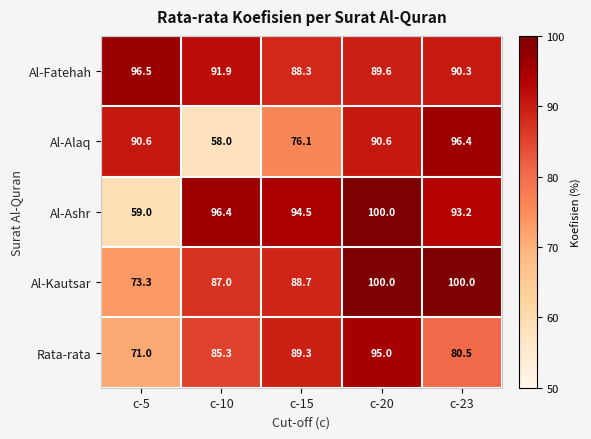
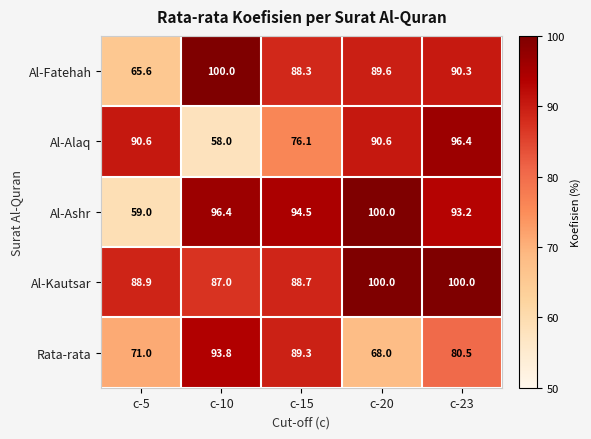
  {
    "Al-Fatehah": {
-     "c-5": 96.5,
-     "c-10": 91.9,
+     "c-5": 65.6,
+     "c-10": 100.0,
      "c-15": 88.3,
      "c-20": 89.6,
      "c-23": 90.3
    },
    "Al-Alaq": {
      "c-5": 90.6,
      "c-10": 58.0,
      "c-15": 76.1,
      "c-20": 90.6,
      "c-23": 96.4
    },
    "Al-Ashr": {
      "c-5": 59.0,
      "c-10": 96.4,
      "c-15": 94.5,
      "c-20": 100.0,
      "c-23": 93.2
    },
    "Al-Kautsar": {
-     "c-5": 73.3,
+     "c-5": 88.9,
      "c-10": 87.0,
      "c-15": 88.7,
      "c-20": 100.0,
      "c-23": 100.0
    },
    "Rata-rata": {
      "c-5": 71.0,
-     "c-10": 85.3,
+     "c-10": 93.8,
      "c-15": 89.3,
-     "c-20": 95.0,
+     "c-20": 68.0,
      "c-23": 80.5
    }
  }
